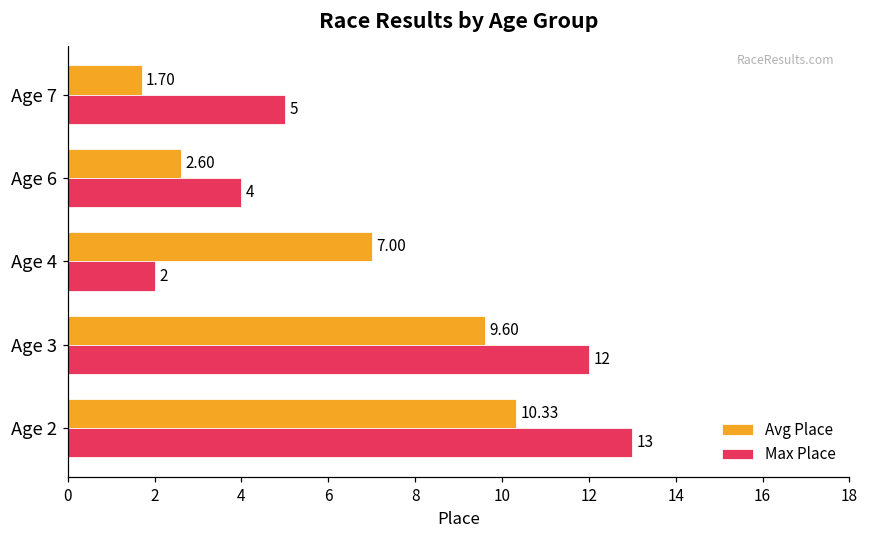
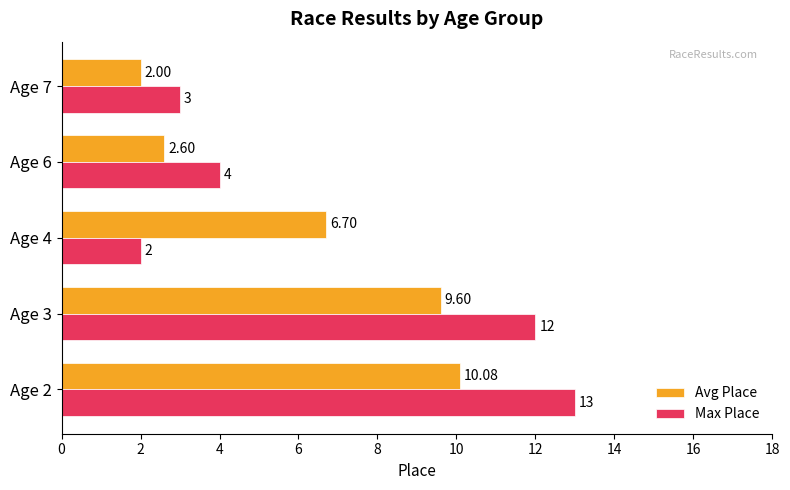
  {
    "Avg Place": {
-     "Age 7": 1.70,
+     "Age 7": 2.00,
      "Age 6": 2.60,
-     "Age 4": 7.00,
+     "Age 4": 6.70,
      "Age 3": 9.60,
-     "Age 2": 10.33
+     "Age 2": 10.08
    },
    "Max Place": {
-     "Age 7": 5,
+     "Age 7": 3,
      "Age 6": 4,
      "Age 4": 2,
      "Age 3": 12,
      "Age 2": 13
    }
  }
